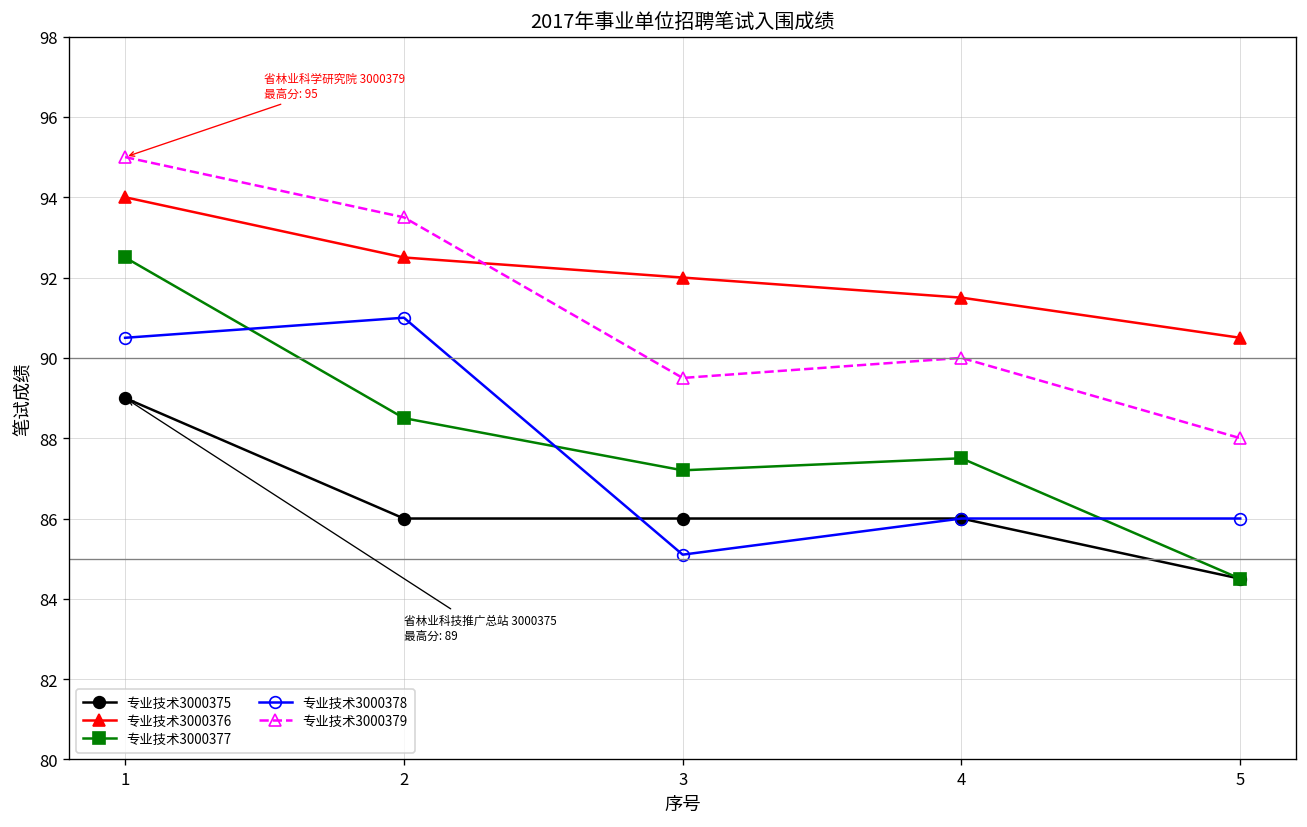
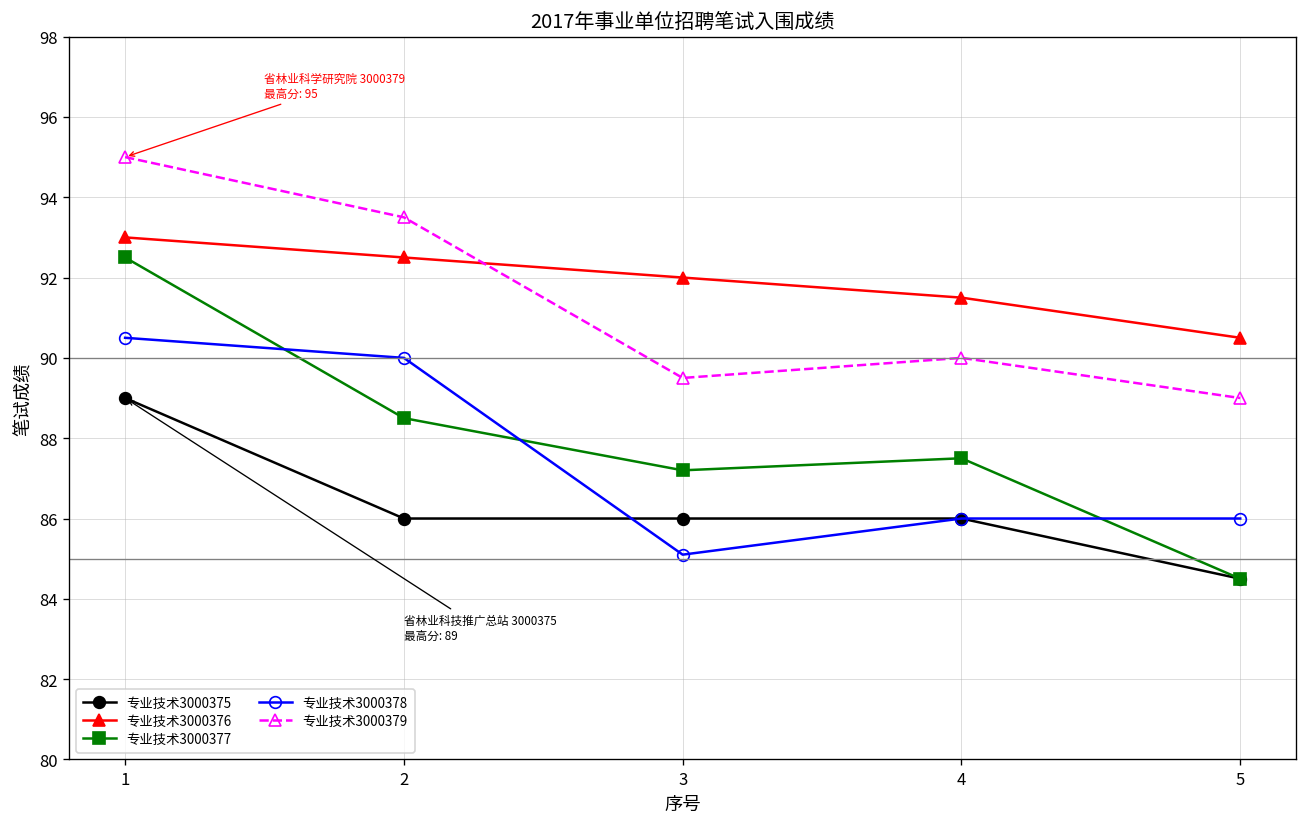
  {
    "专业技术3000375": {
      "1": 89,
      "3": 86
    },
    "专业技术3000376": {
-     "1": 94,
+     "1": 93,
      "2": 92.5,
      "3": 92,
      "4": 91.5,
      "5": 90.5
    },
    "专业技术3000377": {
      "1": 92.5,
      "3": 87.2,
      "4": 87.5
    },
    "专业技术3000378": {
      "1": 90.5,
-     "2": 91,
+     "2": 90,
      "3": 85.1,
      "5": 86
    },
    "专业技术3000379": {
      "2": 93.5,
      "3": 89.5,
      "4": 90,
-     "5": 88
+     "5": 89
    }
  }
